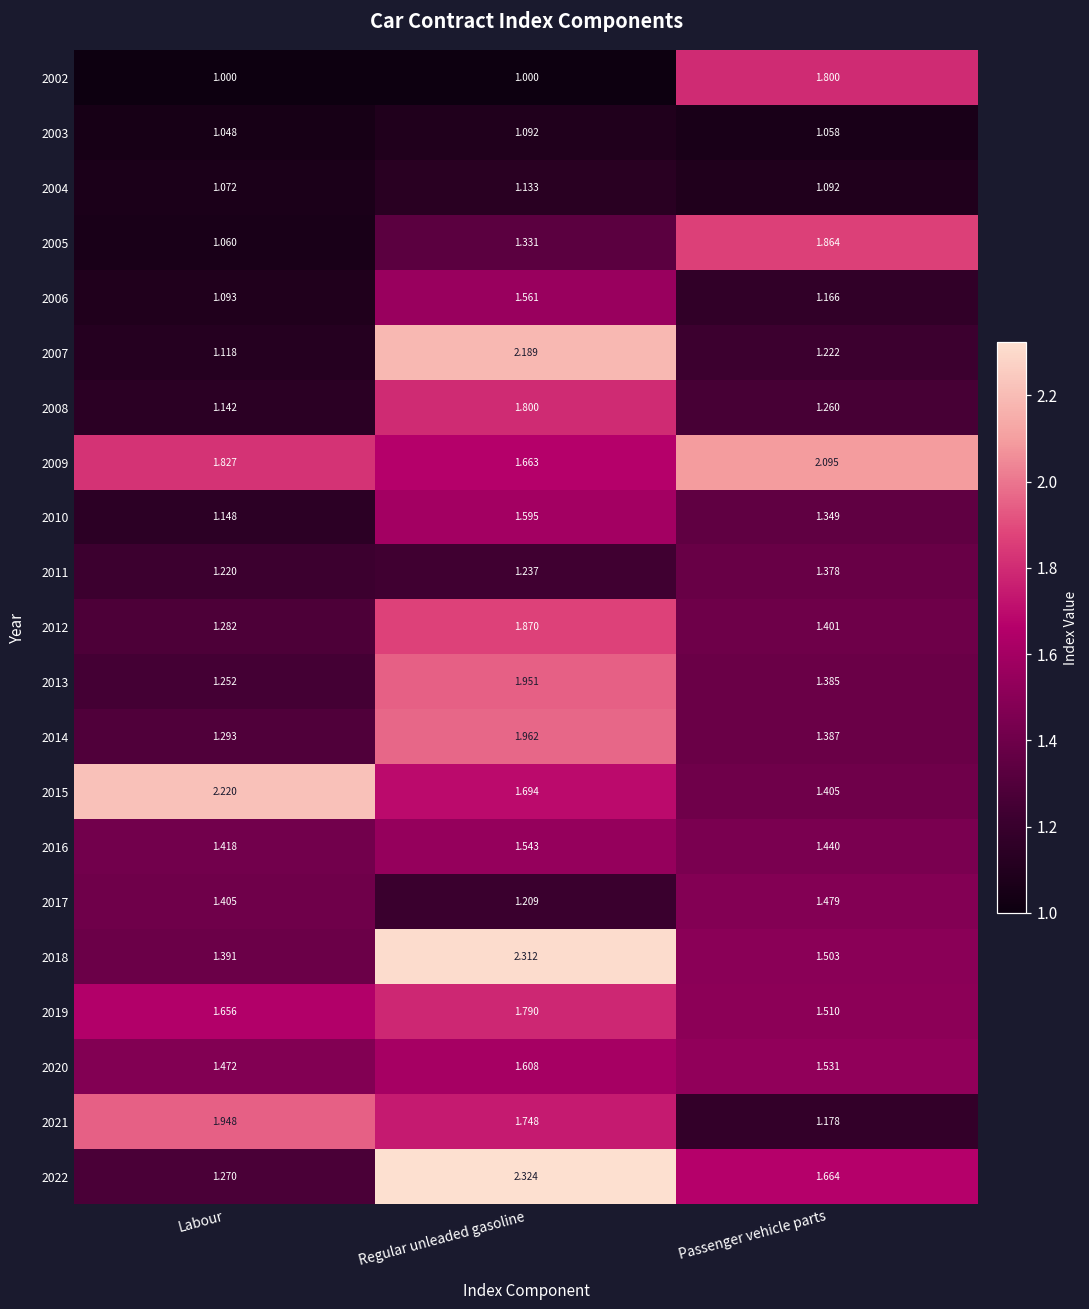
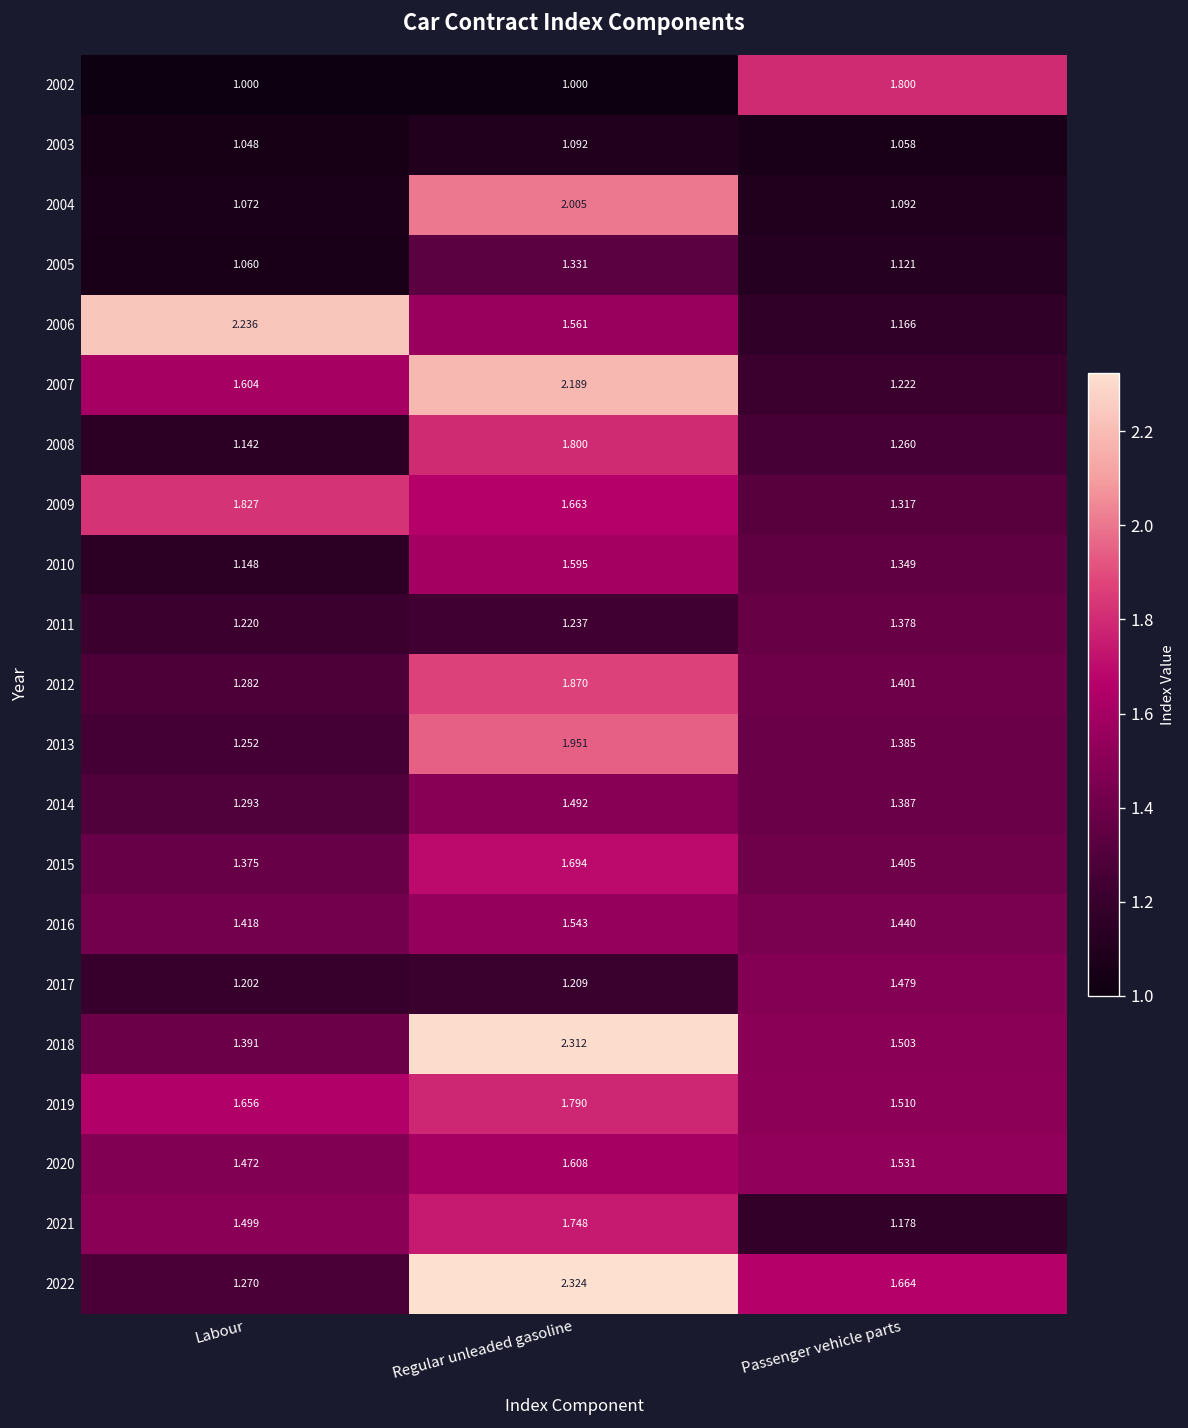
  {
    "2002": {
      "Labour": 1.000,
      "Regular unleaded gasoline": 1.000,
      "Passenger vehicle parts": 1.800
    },
    "2003": {
      "Labour": 1.048,
      "Regular unleaded gasoline": 1.092,
      "Passenger vehicle parts": 1.058
    },
    "2004": {
      "Labour": 1.072,
-     "Regular unleaded gasoline": 1.133,
+     "Regular unleaded gasoline": 2.005,
      "Passenger vehicle parts": 1.092
    },
    "2005": {
      "Labour": 1.060,
      "Regular unleaded gasoline": 1.331,
-     "Passenger vehicle parts": 1.864
+     "Passenger vehicle parts": 1.121
    },
    "2006": {
-     "Labour": 1.093,
+     "Labour": 2.236,
      "Regular unleaded gasoline": 1.561,
      "Passenger vehicle parts": 1.166
    },
    "2007": {
-     "Labour": 1.118,
+     "Labour": 1.604,
      "Regular unleaded gasoline": 2.189,
      "Passenger vehicle parts": 1.222
    },
    "2008": {
      "Labour": 1.142,
      "Regular unleaded gasoline": 1.800,
      "Passenger vehicle parts": 1.260
    },
    "2009": {
      "Labour": 1.827,
      "Regular unleaded gasoline": 1.663,
-     "Passenger vehicle parts": 2.095
+     "Passenger vehicle parts": 1.317
    },
    "2010": {
      "Labour": 1.148,
      "Regular unleaded gasoline": 1.595,
      "Passenger vehicle parts": 1.349
    },
    "2011": {
      "Labour": 1.220,
      "Regular unleaded gasoline": 1.237,
      "Passenger vehicle parts": 1.378
    },
    "2012": {
      "Labour": 1.282,
      "Regular unleaded gasoline": 1.870,
      "Passenger vehicle parts": 1.401
    },
    "2013": {
      "Labour": 1.252,
      "Regular unleaded gasoline": 1.951,
      "Passenger vehicle parts": 1.385
    },
    "2014": {
      "Labour": 1.293,
-     "Regular unleaded gasoline": 1.962,
+     "Regular unleaded gasoline": 1.492,
      "Passenger vehicle parts": 1.387
    },
    "2015": {
-     "Labour": 2.220,
+     "Labour": 1.375,
      "Regular unleaded gasoline": 1.694,
      "Passenger vehicle parts": 1.405
    },
    "2016": {
      "Labour": 1.418,
      "Regular unleaded gasoline": 1.543,
      "Passenger vehicle parts": 1.440
    },
    "2017": {
-     "Labour": 1.405,
+     "Labour": 1.202,
      "Regular unleaded gasoline": 1.209,
      "Passenger vehicle parts": 1.479
    },
    "2018": {
      "Labour": 1.391,
      "Regular unleaded gasoline": 2.312,
      "Passenger vehicle parts": 1.503
    },
    "2019": {
      "Labour": 1.656,
      "Regular unleaded gasoline": 1.790,
      "Passenger vehicle parts": 1.510
    },
    "2020": {
      "Labour": 1.472,
      "Regular unleaded gasoline": 1.608,
      "Passenger vehicle parts": 1.531
    },
    "2021": {
-     "Labour": 1.948,
+     "Labour": 1.499,
      "Regular unleaded gasoline": 1.748,
      "Passenger vehicle parts": 1.178
    },
    "2022": {
      "Labour": 1.270,
      "Regular unleaded gasoline": 2.324,
      "Passenger vehicle parts": 1.664
    }
  }
